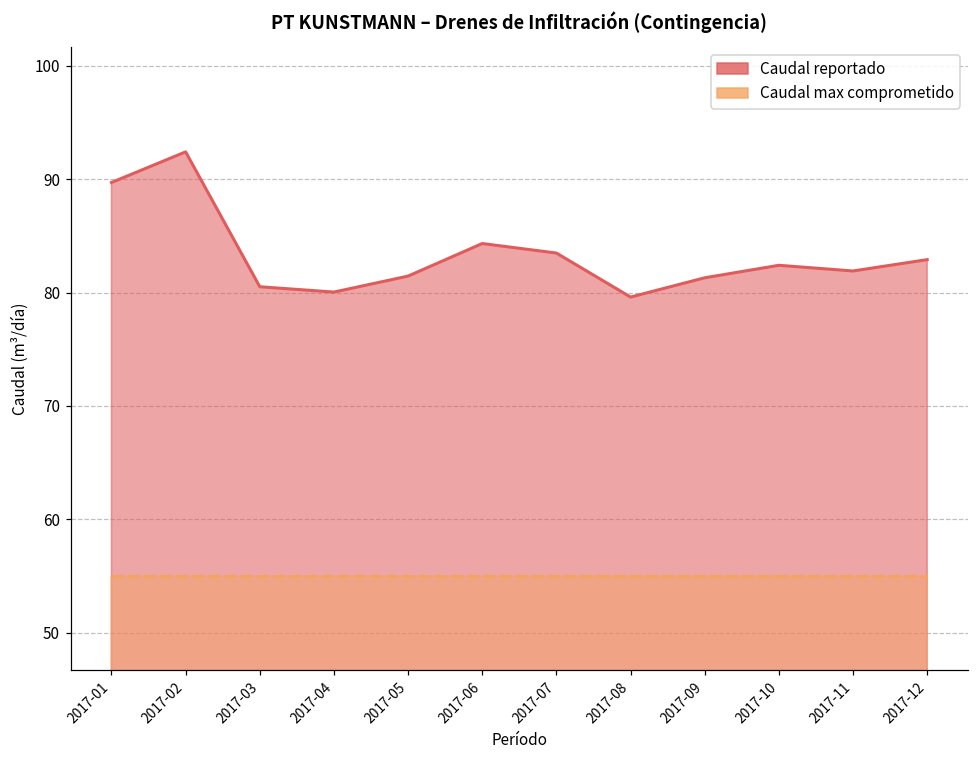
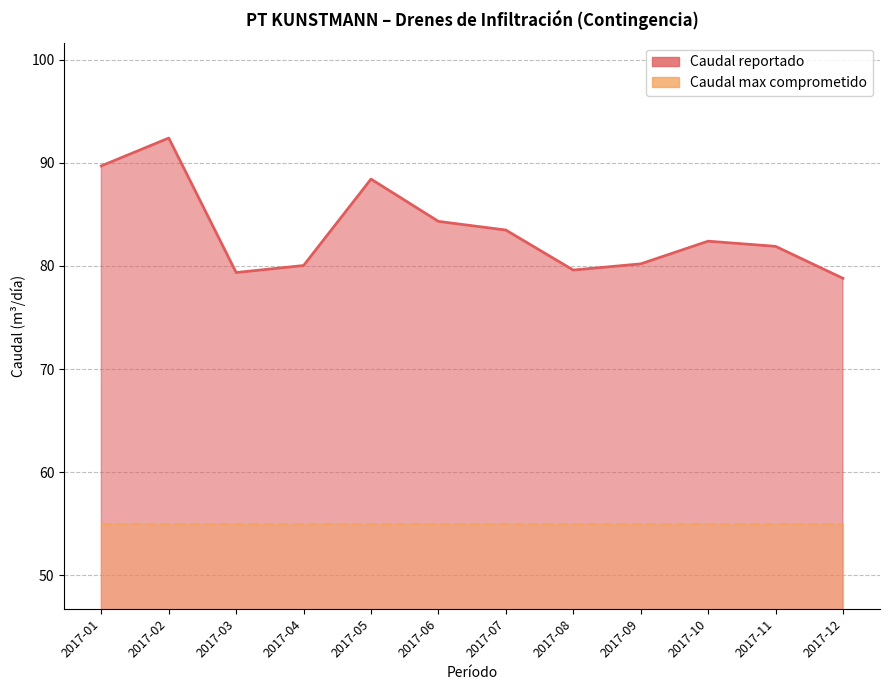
  {
    "Caudal reportado": {
      "2017-01": 89.7,
      "2017-02": 92.4,
-     "2017-03": 80.5,
+     "2017-03": 79.4,
      "2017-04": 80.0,
-     "2017-05": 81.5,
+     "2017-05": 88.4,
      "2017-06": 84.3,
      "2017-07": 83.5,
      "2017-08": 79.6,
-     "2017-09": 81.3,
+     "2017-09": 80.2,
      "2017-10": 82.4,
      "2017-11": 81.9,
-     "2017-12": 82.9
+     "2017-12": 78.8
    },
    "Caudal max comprometido": {
      "2017-01": 55.0,
      "2017-02": 55.0,
      "2017-03": 55.0,
      "2017-04": 55.0,
      "2017-05": 55.0,
      "2017-06": 55.0,
      "2017-07": 55.0,
      "2017-08": 55.0,
      "2017-09": 55.0,
      "2017-10": 55.0,
      "2017-11": 55.0,
      "2017-12": 55.0
    }
  }
